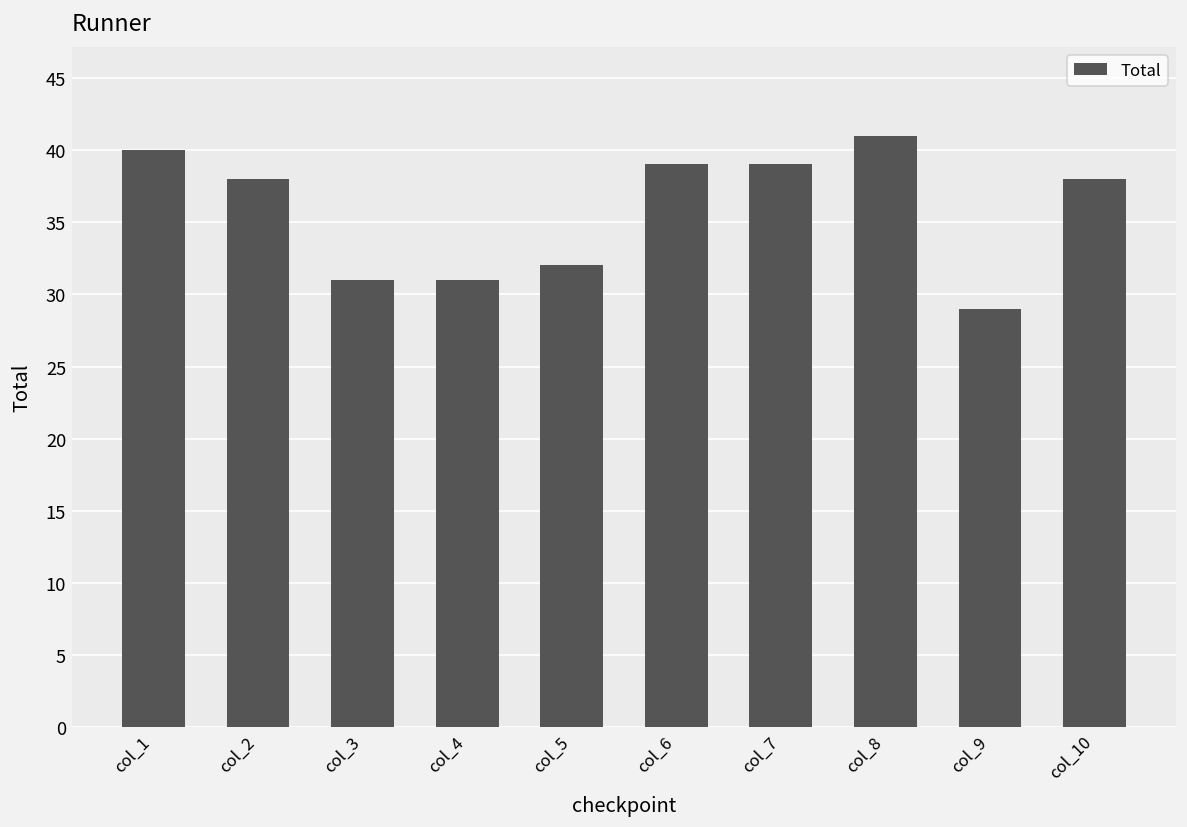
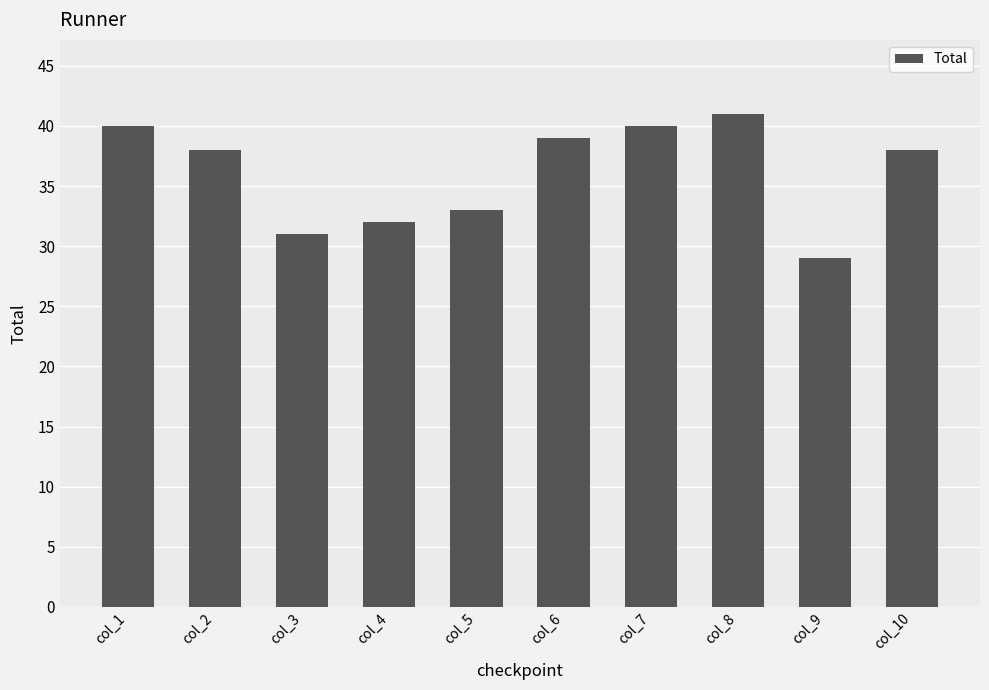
  {
    "col_1": 40,
    "col_2": 38,
    "col_3": 31,
-   "col_4": 31,
-   "col_5": 32,
+   "col_4": 32,
+   "col_5": 33,
    "col_6": 39,
-   "col_7": 39,
+   "col_7": 40,
    "col_8": 41,
    "col_9": 29,
    "col_10": 38
  }
